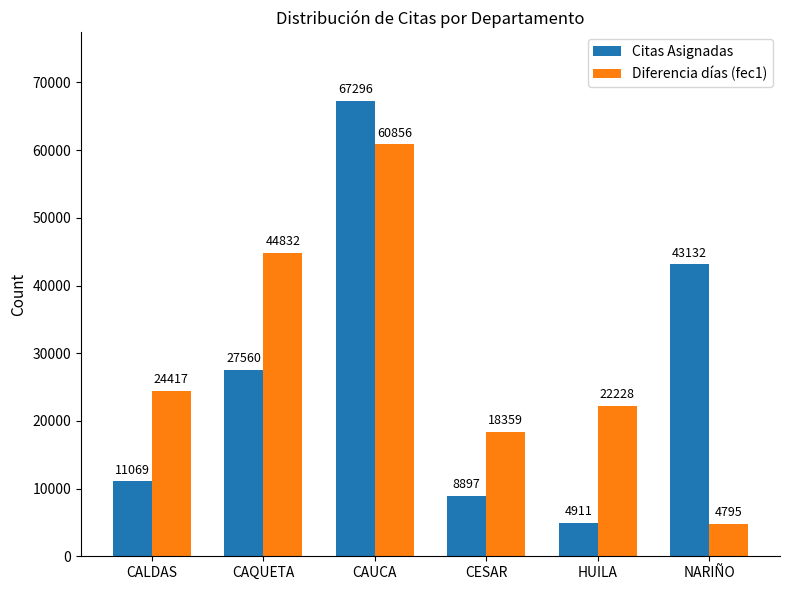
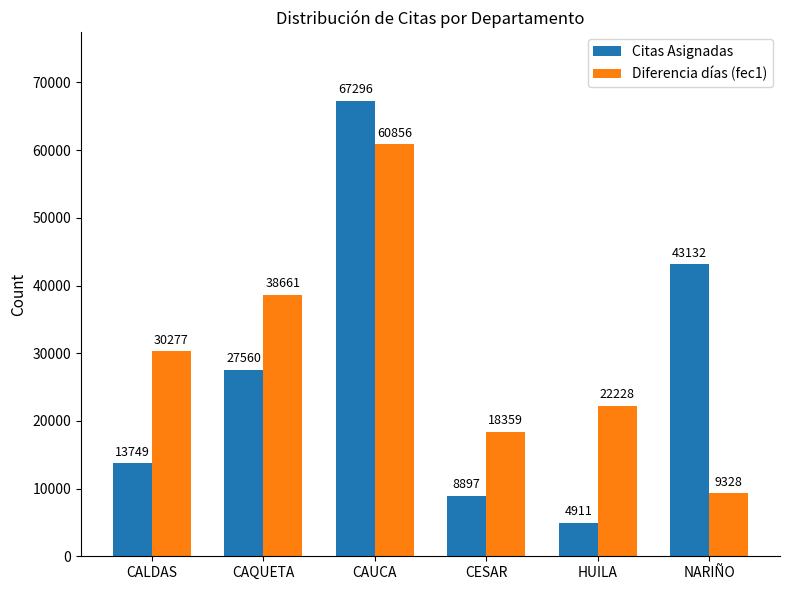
  {
    "Citas Asignadas": {
-     "CALDAS": 11069,
+     "CALDAS": 13749,
      "CAQUETA": 27560,
      "CAUCA": 67296,
      "CESAR": 8897,
      "HUILA": 4911,
      "NARIÑO": 43132
    },
    "Diferencia días (fec1)": {
-     "CALDAS": 24417,
-     "CAQUETA": 44832,
+     "CALDAS": 30277,
+     "CAQUETA": 38661,
      "CAUCA": 60856,
      "CESAR": 18359,
      "HUILA": 22228,
-     "NARIÑO": 4795
+     "NARIÑO": 9328
    }
  }
